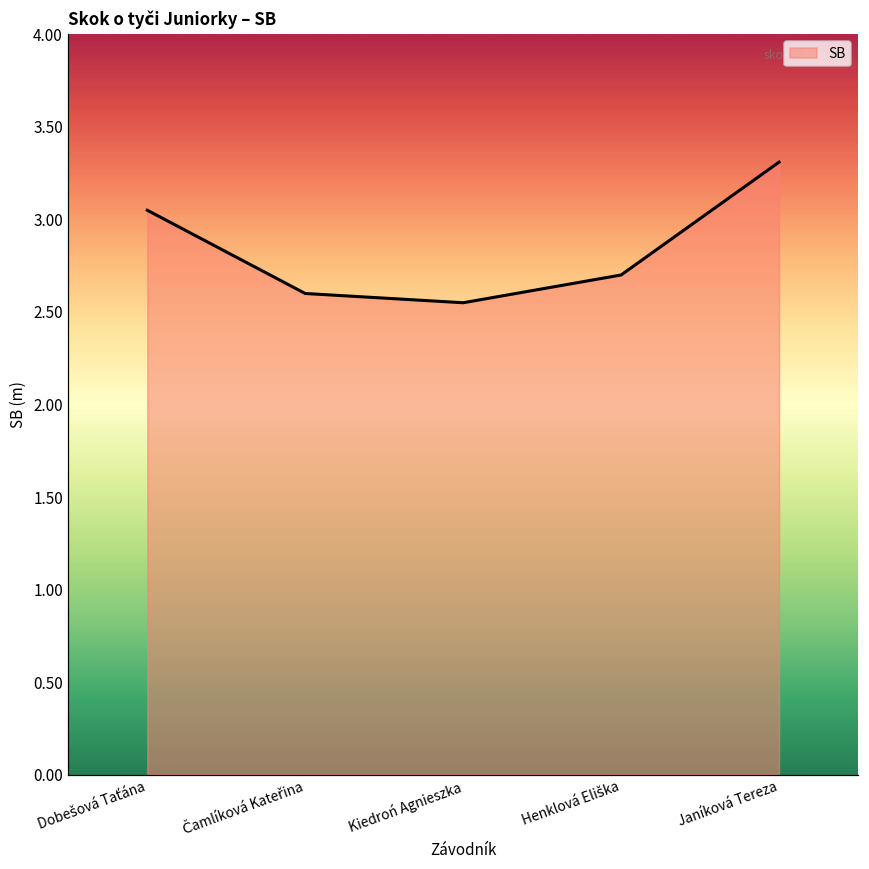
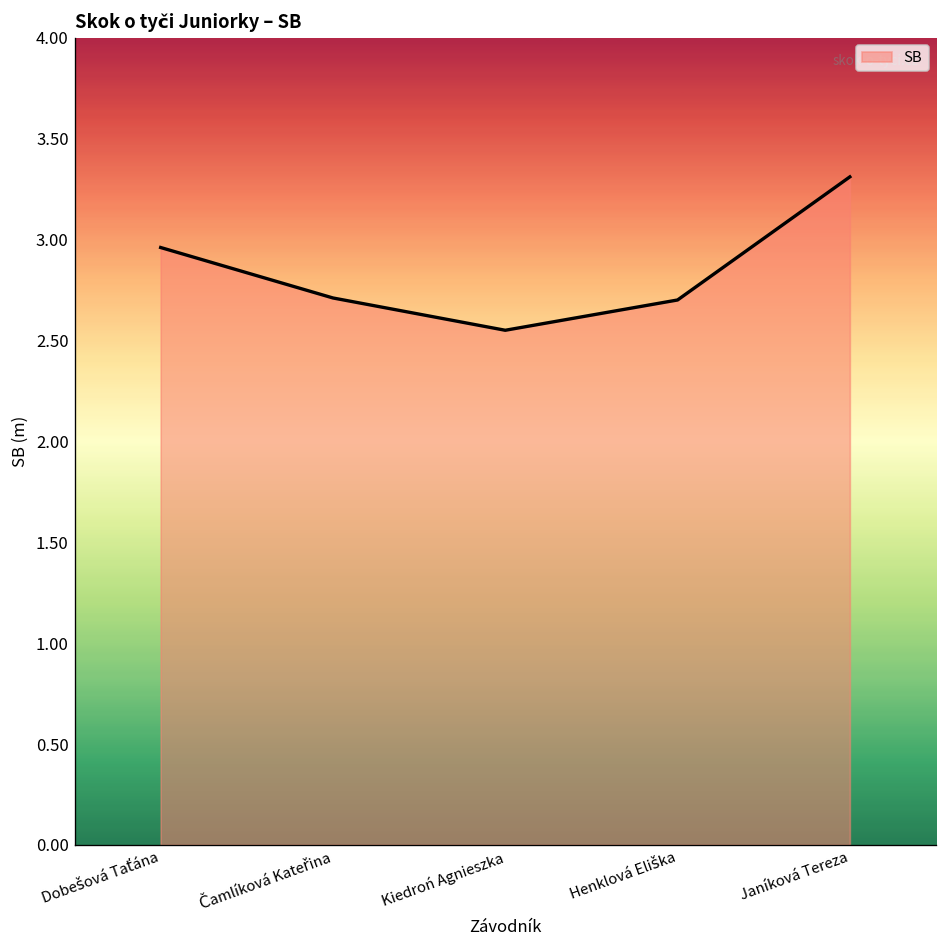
  {
-   "Dobešová Taťána": 3.05,
-   "Čamlíková Kateřina": 2.60,
+   "Dobešová Taťána": 2.96,
+   "Čamlíková Kateřina": 2.71,
    "Kiedroń Agnieszka": 2.55,
    "Henklová Eliška": 2.70,
    "Janíková Tereza": 3.31
  }
